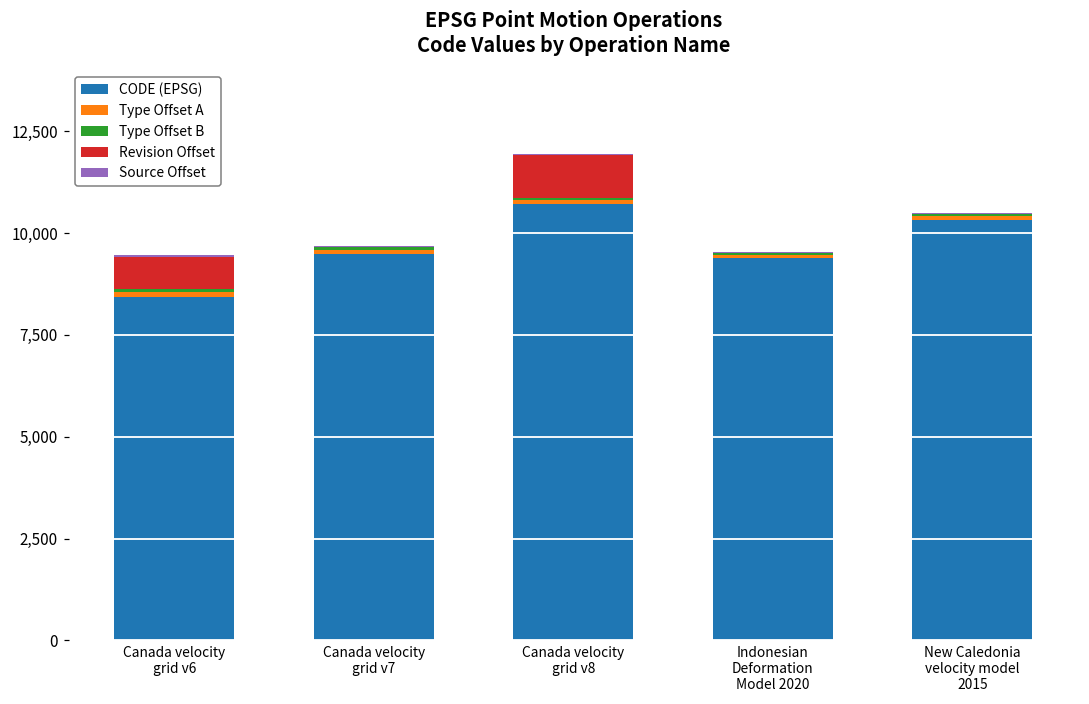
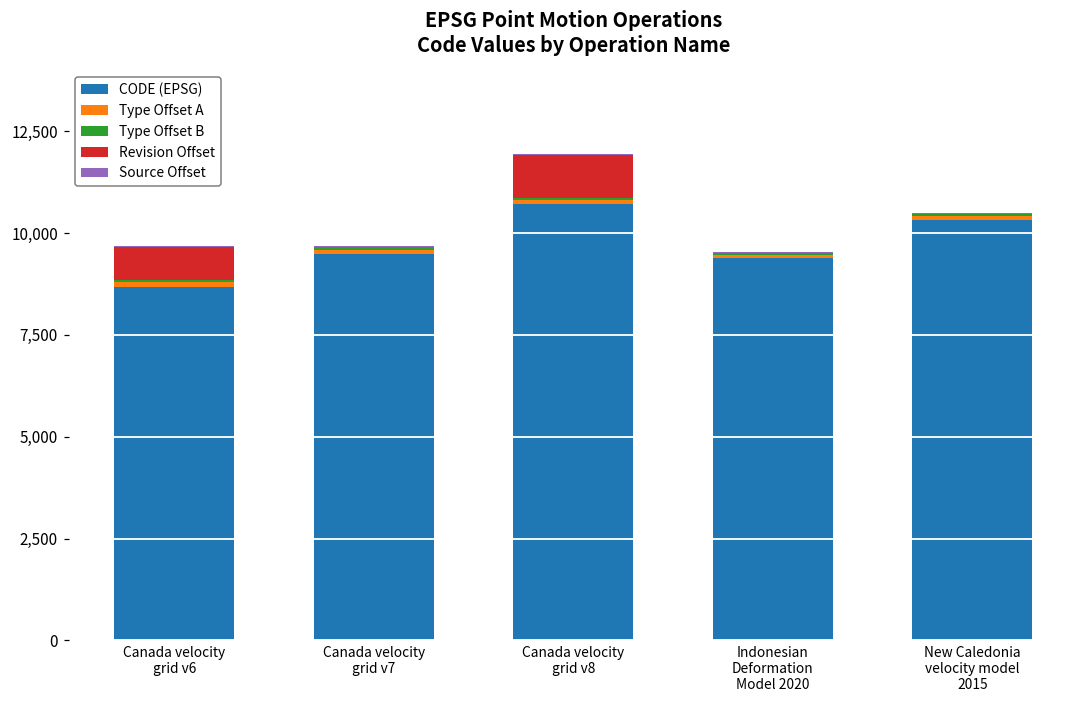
  {
    "CODE (EPSG)": {
-     "Canada velocity grid v6": "8,400",
+     "Canada velocity grid v6": "8,700",
      "Canada velocity grid v7": "9,500",
      "Canada velocity grid v8": "10,700",
      "Indonesian Deformation Model 2020": "9,400",
      "New Caledonia velocity model 2015": "10,300"
    },
    "Type Offset A": {
      "Canada velocity grid v6": "100",
      "Canada velocity grid v7": "100",
      "Canada velocity grid v8": "100",
      "Indonesian Deformation Model 2020": "100",
      "New Caledonia velocity model 2015": "100"
    },
    "Revision Offset": {
      "Canada velocity grid v6": "800",
      "Canada velocity grid v7": "0",
      "Canada velocity grid v8": "1,100",
      "Indonesian Deformation Model 2020": "0",
      "New Caledonia velocity model 2015": "0"
    }
  }
